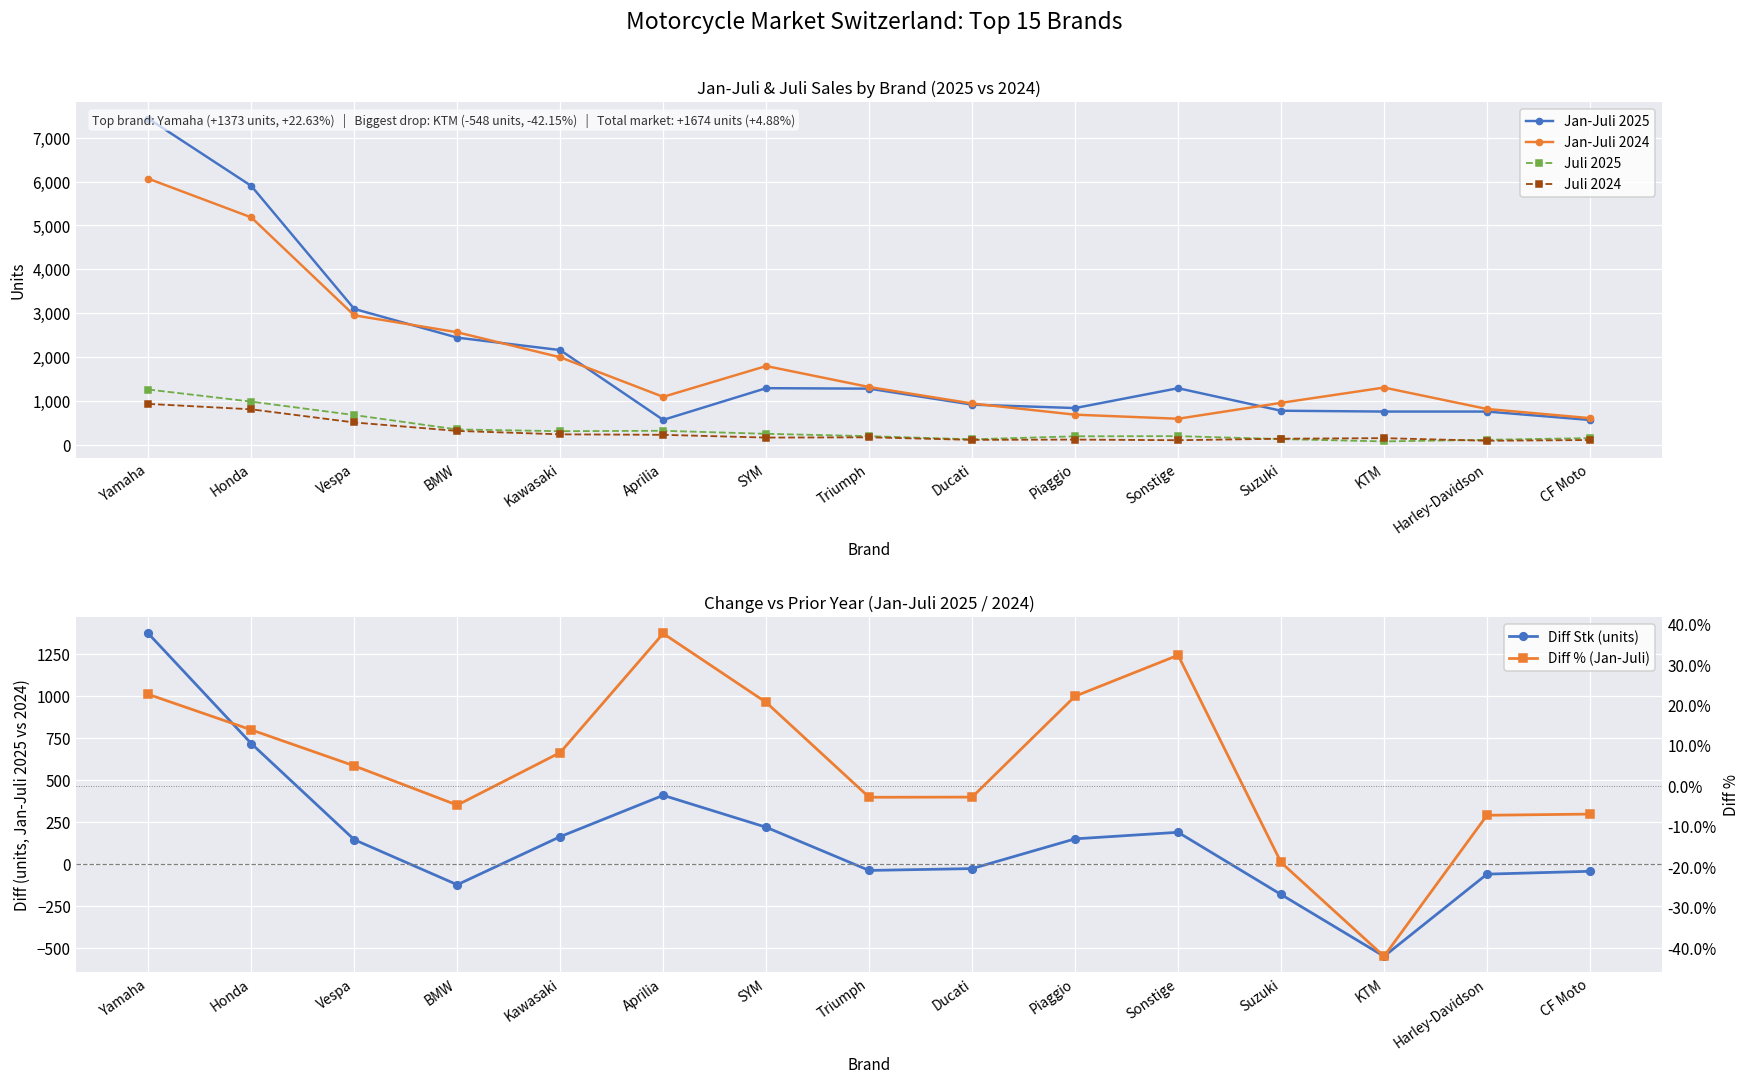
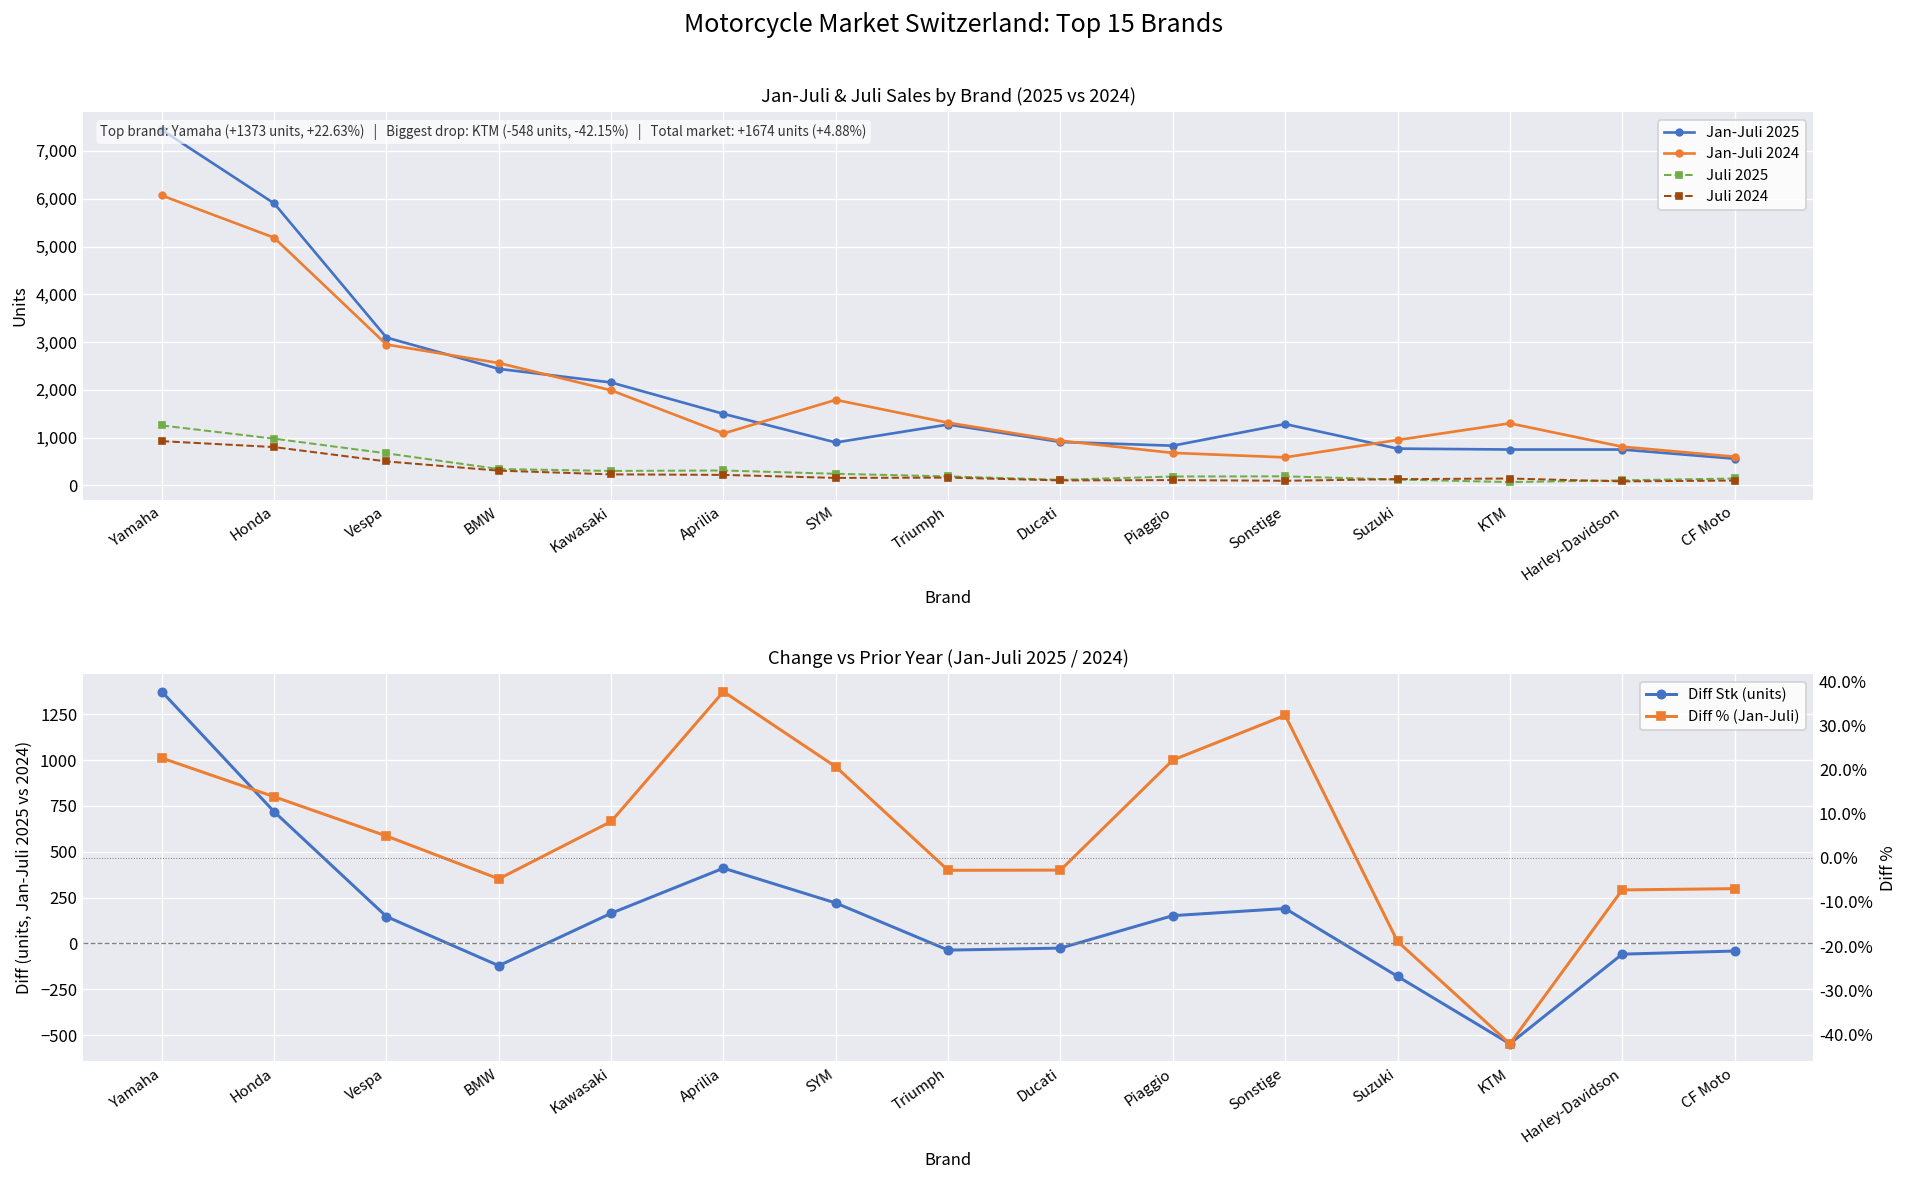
  {
    "Jan-Juli & Juli Sales by Brand (2025 vs 2024)": {
      "Jan-Juli 2025": {
        "Honda": "5,900",
        "Vespa": "3,100",
        "BMW": "2,400",
        "Kawasaki": "2,200",
-       "Aprilia": "600",
-       "SYM": "1,300",
+       "Aprilia": "1,500",
+       "SYM": "900",
        "Piaggio": "800",
        "Sonstige": "1,300",
        "Suzuki": "800",
        "KTM": "800"
      },
      "Jan-Juli 2024": {
        "Yamaha": "6,100",
        "Honda": "5,200",
        "Vespa": "2,900",
        "BMW": "2,600",
        "Kawasaki": "2,000",
        "Aprilia": "1,100",
        "SYM": "1,800",
        "Piaggio": "700",
        "Sonstige": "600",
        "Suzuki": "1,000",
        "KTM": "1,300"
      },
      "Juli 2025": {
        "Yamaha": "1,300",
        "Honda": "1,000",
        "Vespa": "700",
        "Kawasaki": "300",
        "Aprilia": "300",
        "SYM": "200",
        "Piaggio": "200",
        "Sonstige": "200",
        "KTM": "100"
      },
      "Juli 2024": {
        "Yamaha": "900",
        "Honda": "800",
        "Vespa": "500",
        "Kawasaki": "200",
        "Aprilia": "200",
        "SYM": "200",
        "Piaggio": "100",
        "Sonstige": "100",
        "KTM": "100"
      }
    }
  }
